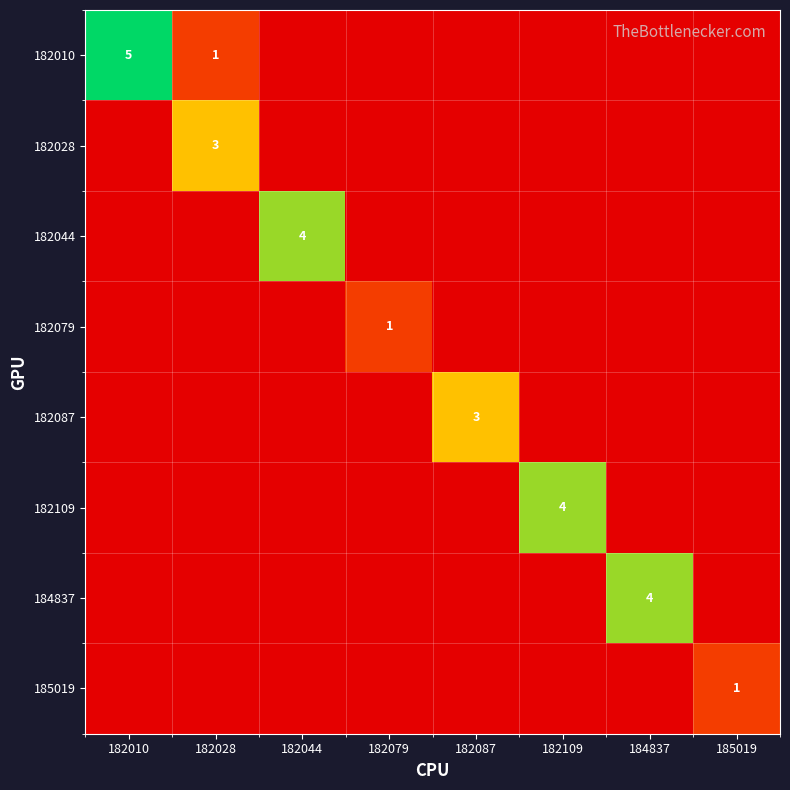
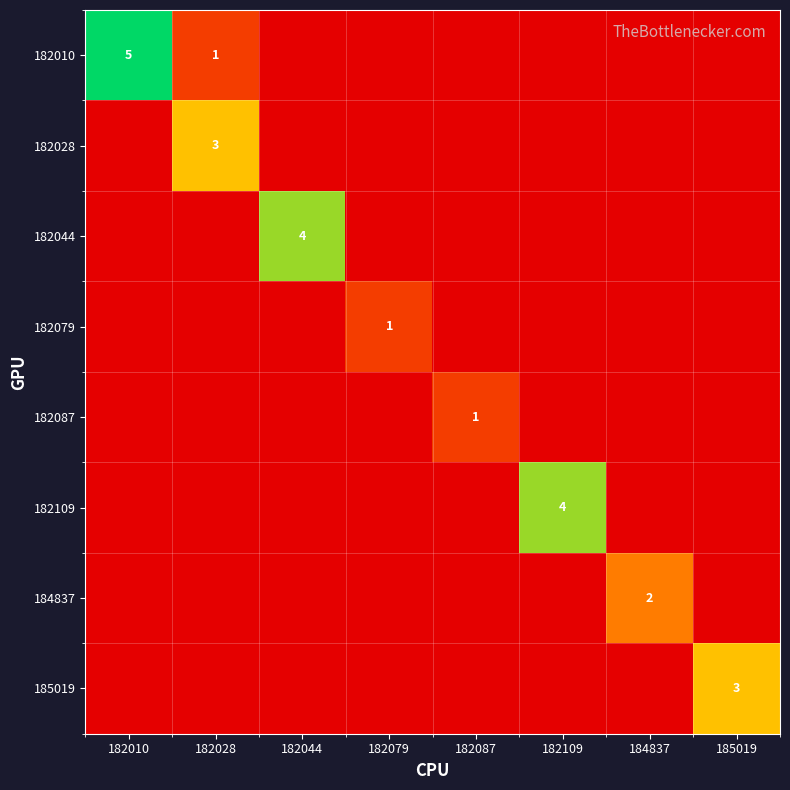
  {
    "182010": {
      "182010": 5,
      "182028": 1
    },
    "182028": {
      "182028": 3
    },
    "182044": {
      "182044": 4
    },
    "182079": {
      "182079": 1
    },
    "182087": {
-     "182087": 3
+     "182087": 1
    },
    "182109": {
      "182109": 4
    },
    "184837": {
-     "184837": 4
+     "184837": 2
    },
    "185019": {
-     "185019": 1
+     "185019": 3
    }
  }
